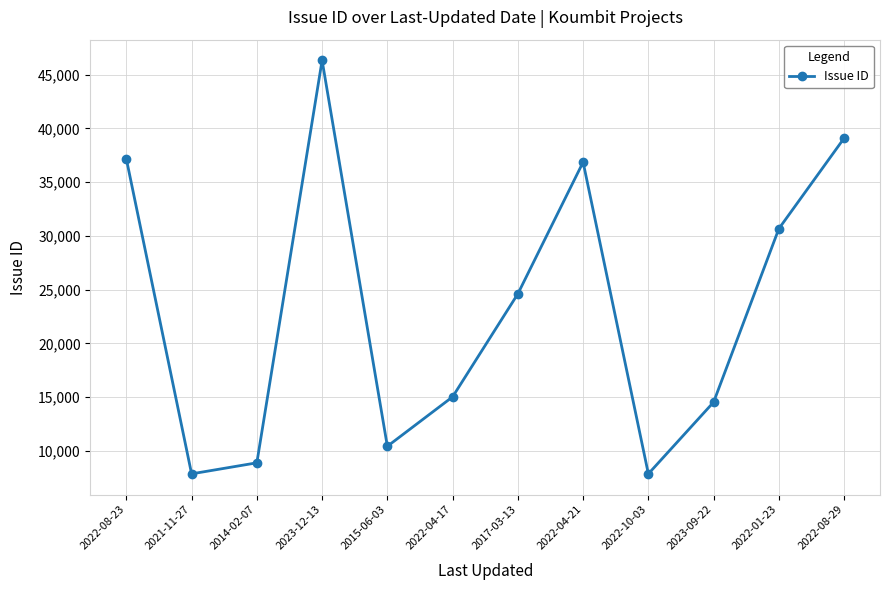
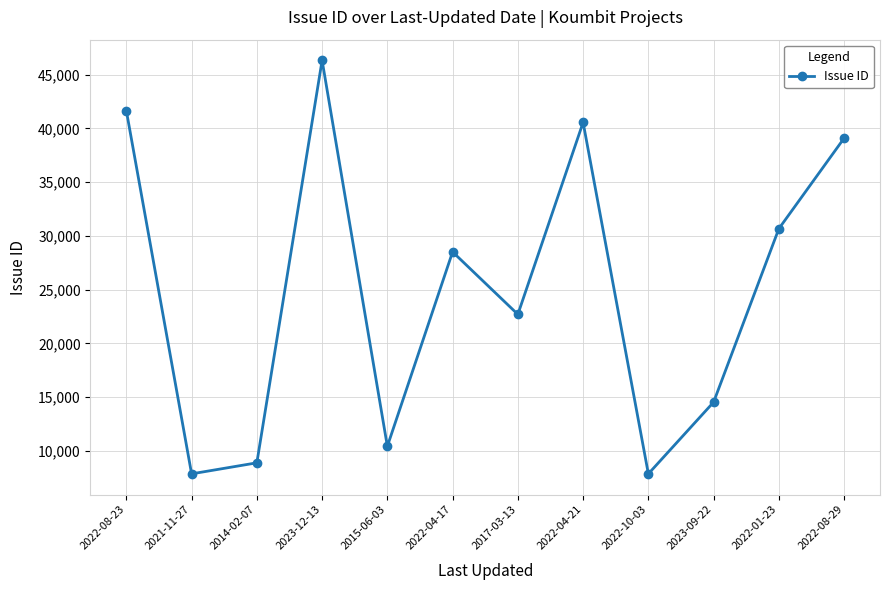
  {
-   "2022-08-23": "37,200",
+   "2022-08-23": "41,700",
    "2021-11-27": "7,900",
    "2014-02-07": "8,900",
    "2023-12-13": "46,300",
    "2015-06-03": "10,400",
-   "2022-04-17": "15,000",
-   "2017-03-13": "24,600",
-   "2022-04-21": "36,900",
+   "2022-04-17": "28,500",
+   "2017-03-13": "22,700",
+   "2022-04-21": "40,600",
    "2022-10-03": "7,900",
    "2023-09-22": "14,500",
    "2022-01-23": "30,700",
    "2022-08-29": "39,100"
  }
